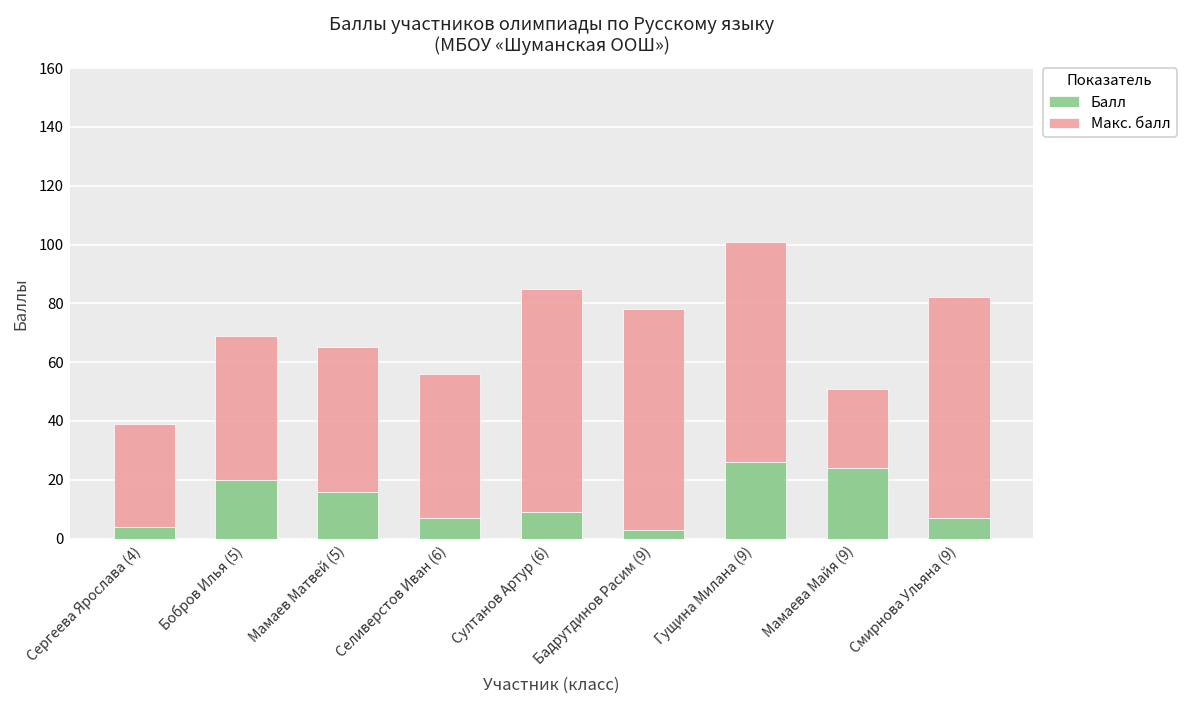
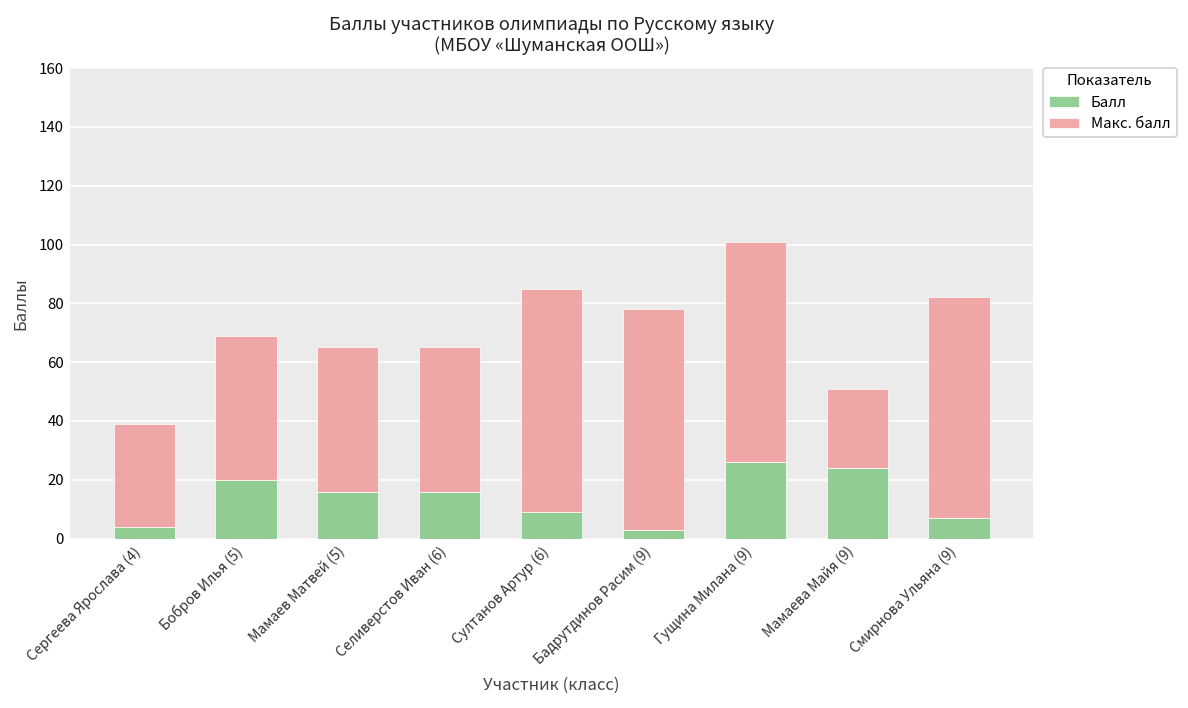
  {
    "Балл": {
      "Сергеева Ярослава (4)": 4,
      "Бобров Илья (5)": 20,
      "Мамаев Матвей (5)": 16,
-     "Селиверстов Иван (6)": 7,
+     "Селиверстов Иван (6)": 16,
      "Султанов Артур (6)": 9,
      "Бадрутдинов Расим (9)": 3,
      "Гущина Милана (9)": 26,
      "Мамаева Майя (9)": 24,
      "Смирнова Ульяна (9)": 7
    },
    "Макс. балл": {
      "Сергеева Ярослава (4)": 35,
      "Бобров Илья (5)": 49,
      "Мамаев Матвей (5)": 49,
      "Селиверстов Иван (6)": 49,
      "Султанов Артур (6)": 76,
      "Бадрутдинов Расим (9)": 75,
      "Гущина Милана (9)": 75,
      "Мамаева Майя (9)": 27,
      "Смирнова Ульяна (9)": 75
    }
  }
